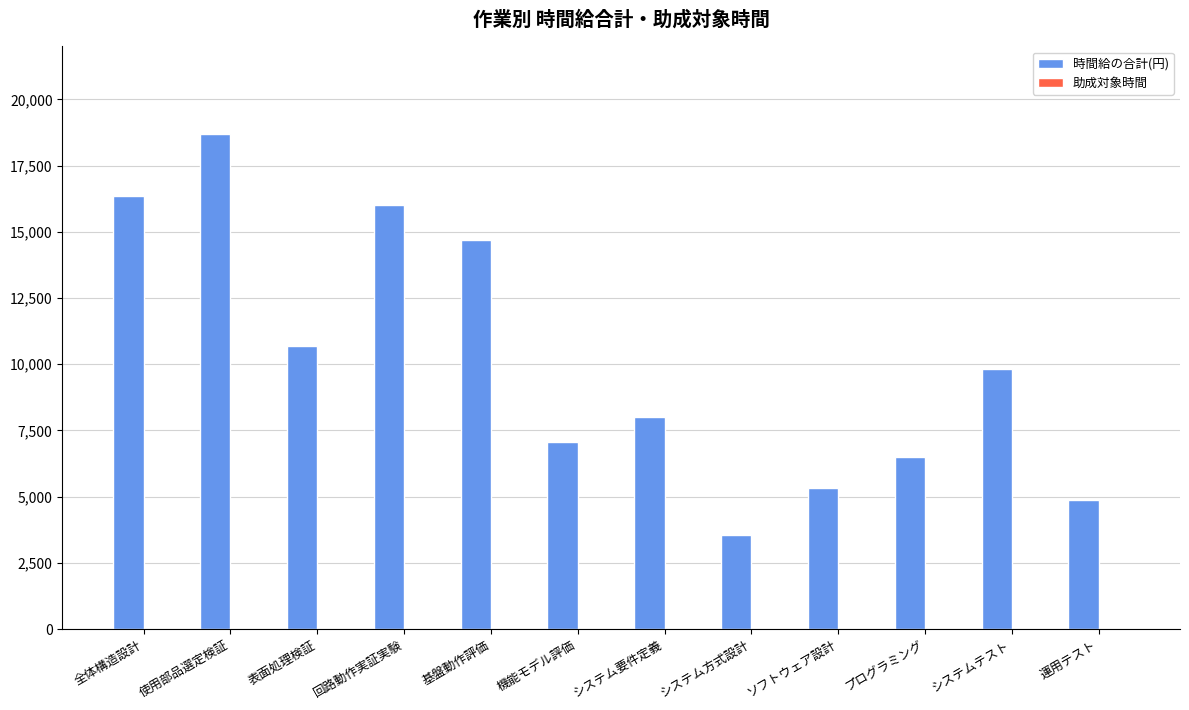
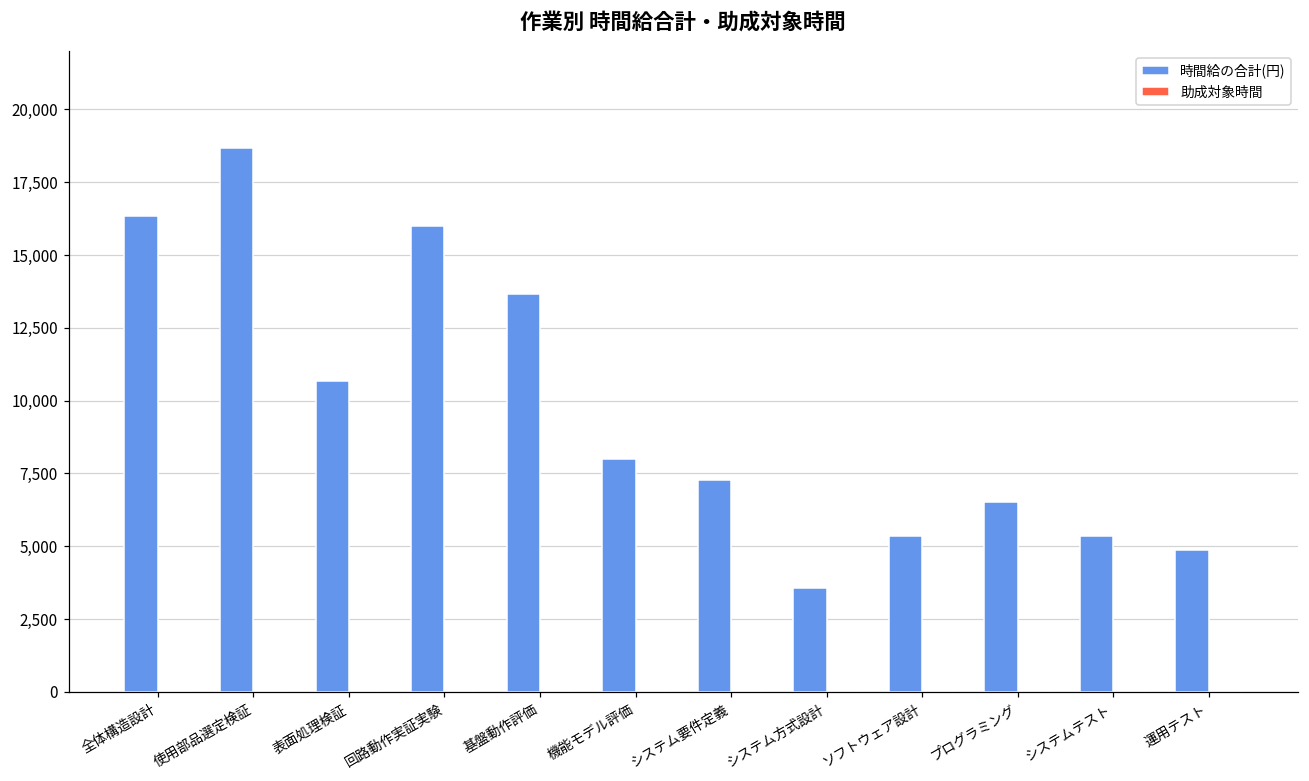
  {
    "時間給の合計(円)": {
      "全体構造設計": "16,400",
      "使用部品選定検証": "18,700",
      "表面処理検証": "10,700",
      "回路動作実証実験": "16,000",
-     "基盤動作評価": "14,700",
-     "機能モデル評価": "7,100",
-     "システム要件定義": "8,000",
+     "基盤動作評価": "13,700",
+     "機能モデル評価": "8,000",
+     "システム要件定義": "7,300",
      "システム方式設計": "3,600",
      "ソフトウェア設計": "5,300",
      "プログラミング": "6,500",
-     "システムテスト": "9,800",
+     "システムテスト": "5,300",
      "運用テスト": "4,900"
    }
  }
